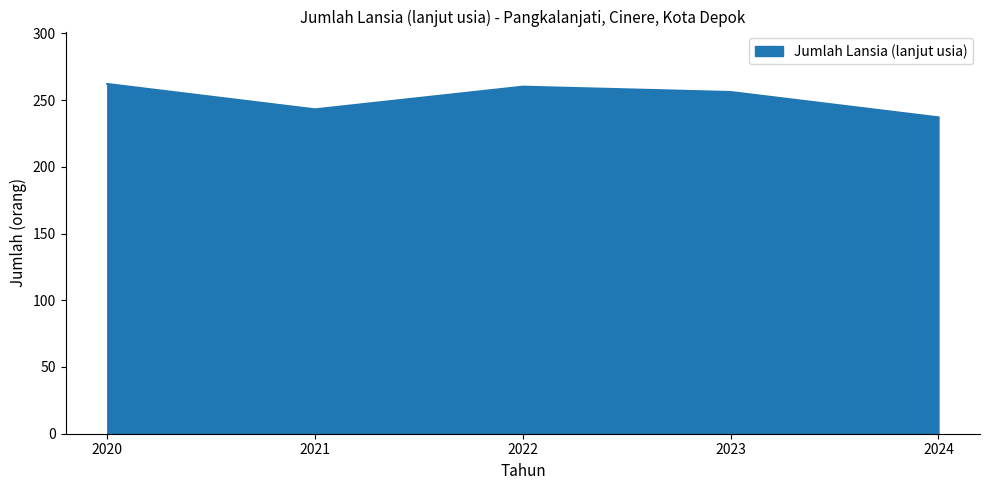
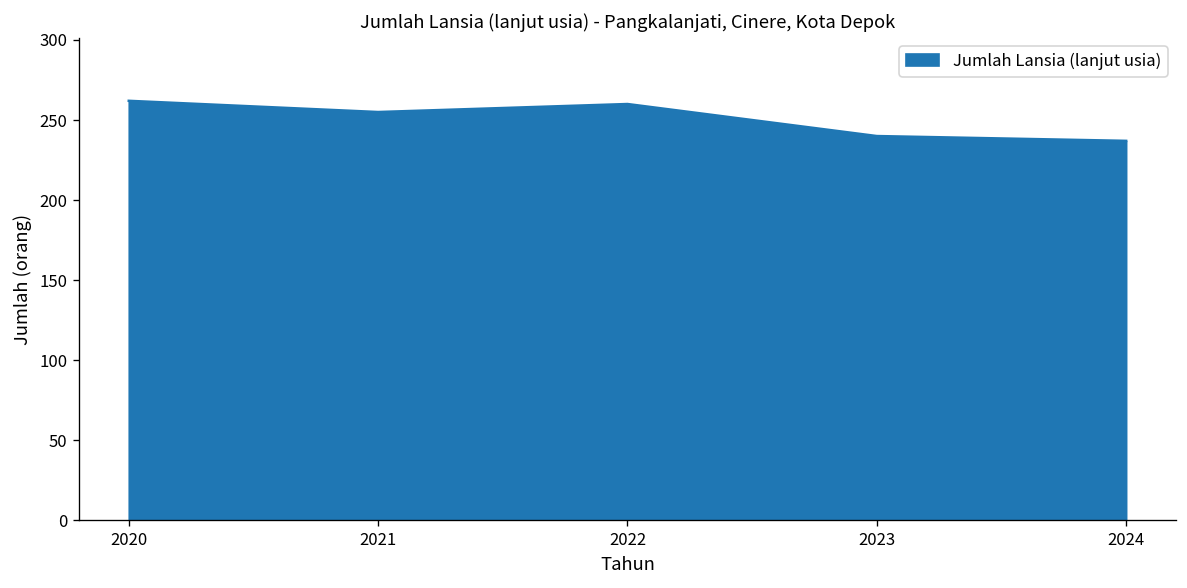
  {
    "2020": 262,
-   "2021": 243,
+   "2021": 255,
    "2022": 260,
-   "2023": 256,
+   "2023": 240,
    "2024": 237
  }
